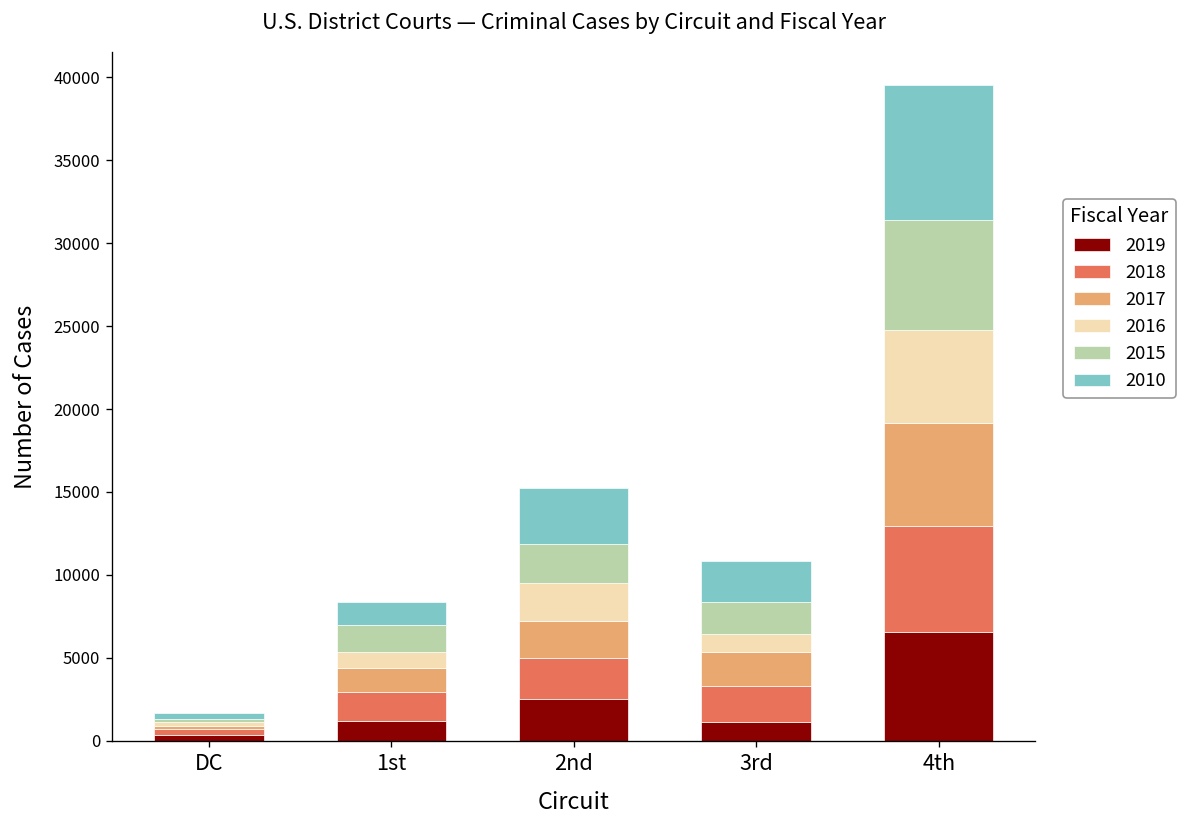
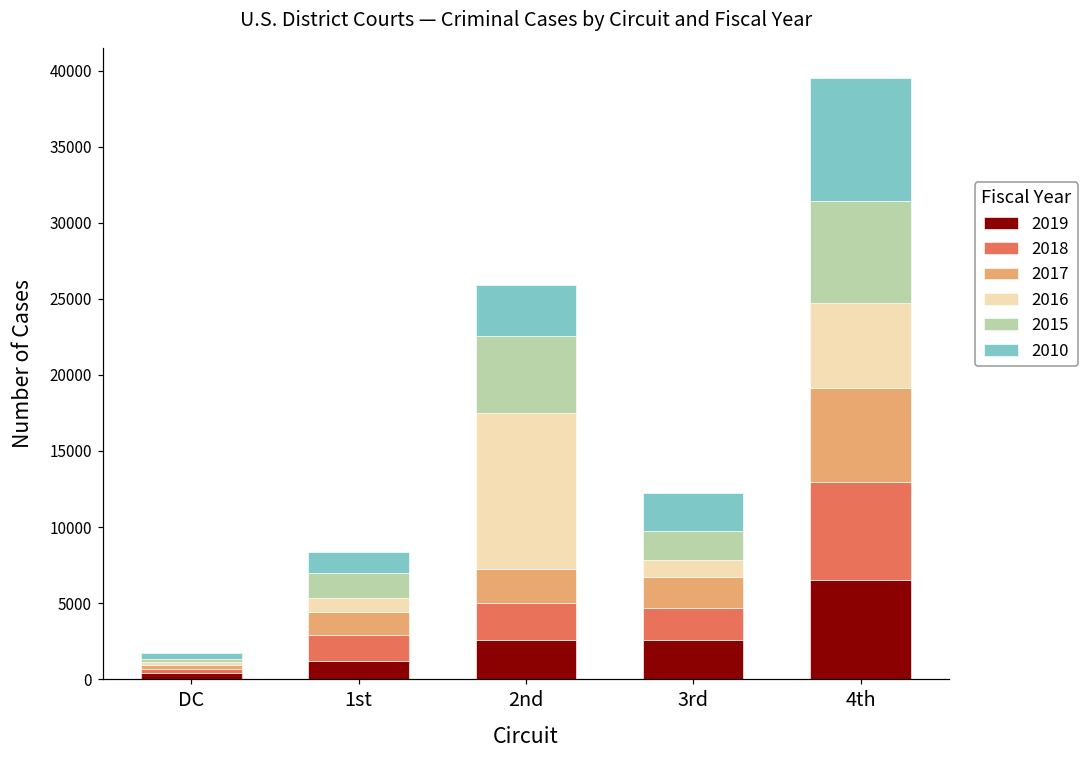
  {
    "2019": {
      "DC": 400,
      "1st": 1200,
      "2nd": 2500,
-     "3rd": 1200,
+     "3rd": 2600,
      "4th": 6500
    },
    "2016": {
      "DC": 200,
      "1st": 900,
-     "2nd": 2300,
+     "2nd": 10200,
      "3rd": 1100,
      "4th": 5600
    },
    "2015": {
      "1st": 1600,
-     "2nd": 2300,
+     "2nd": 5100,
      "3rd": 1900,
      "4th": 6700
    },
    "2010": {
      "DC": 400,
      "1st": 1400,
      "2nd": 3400,
      "3rd": 2500,
      "4th": 8100
    }
  }
